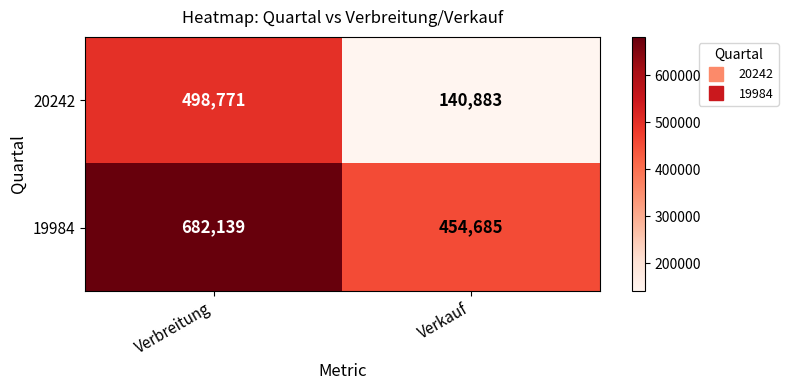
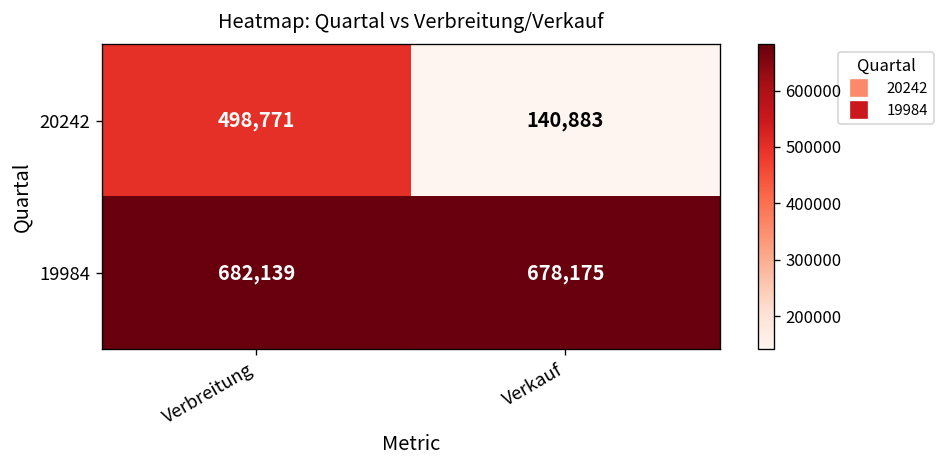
  {
    "20242": {
      "Verbreitung": "498,771",
      "Verkauf": "140,883"
    },
    "19984": {
      "Verbreitung": "682,139",
-     "Verkauf": "454,685"
+     "Verkauf": "678,175"
    }
  }
